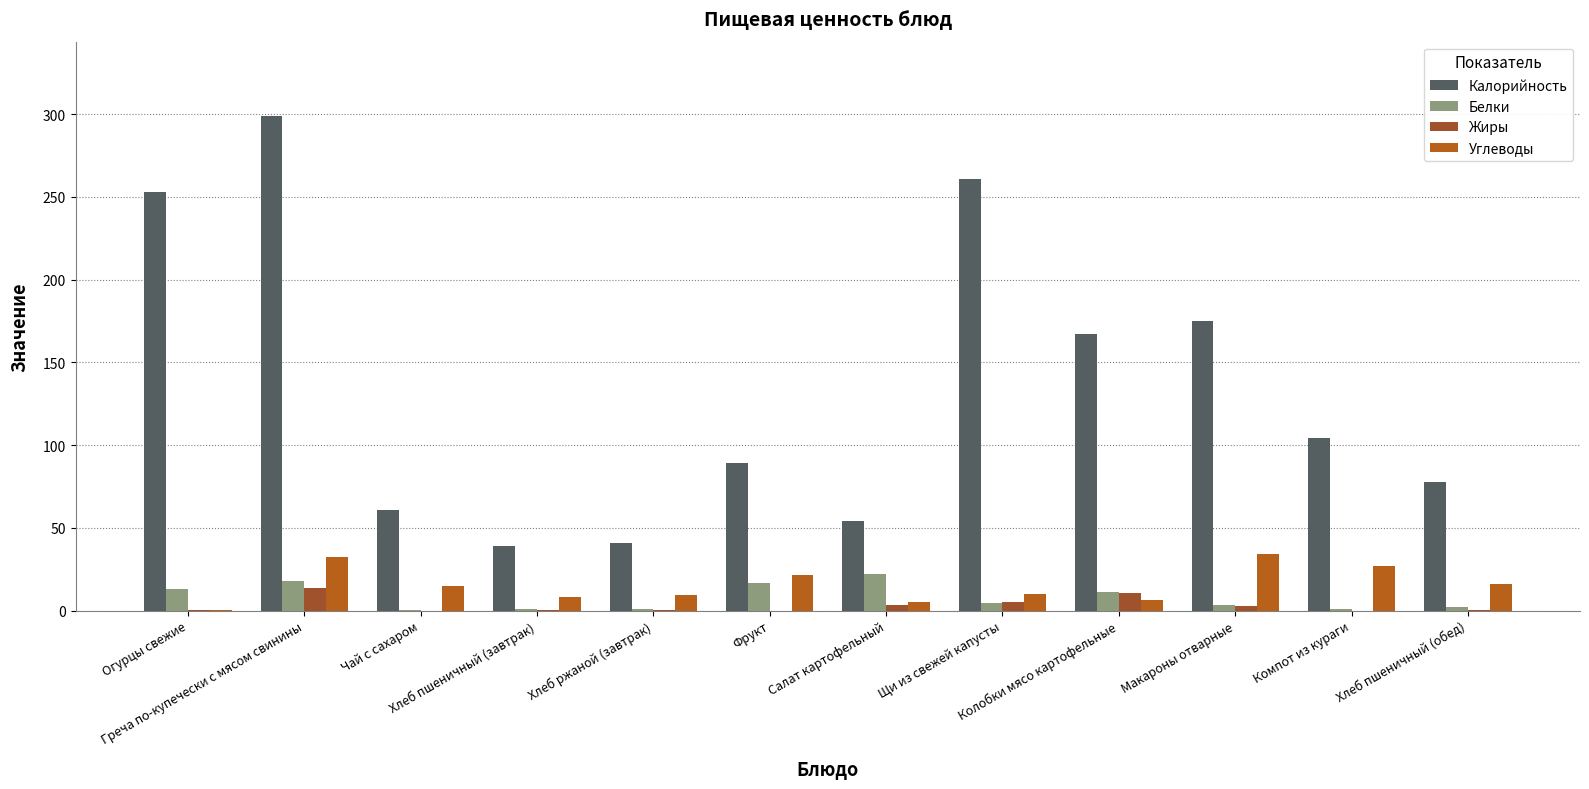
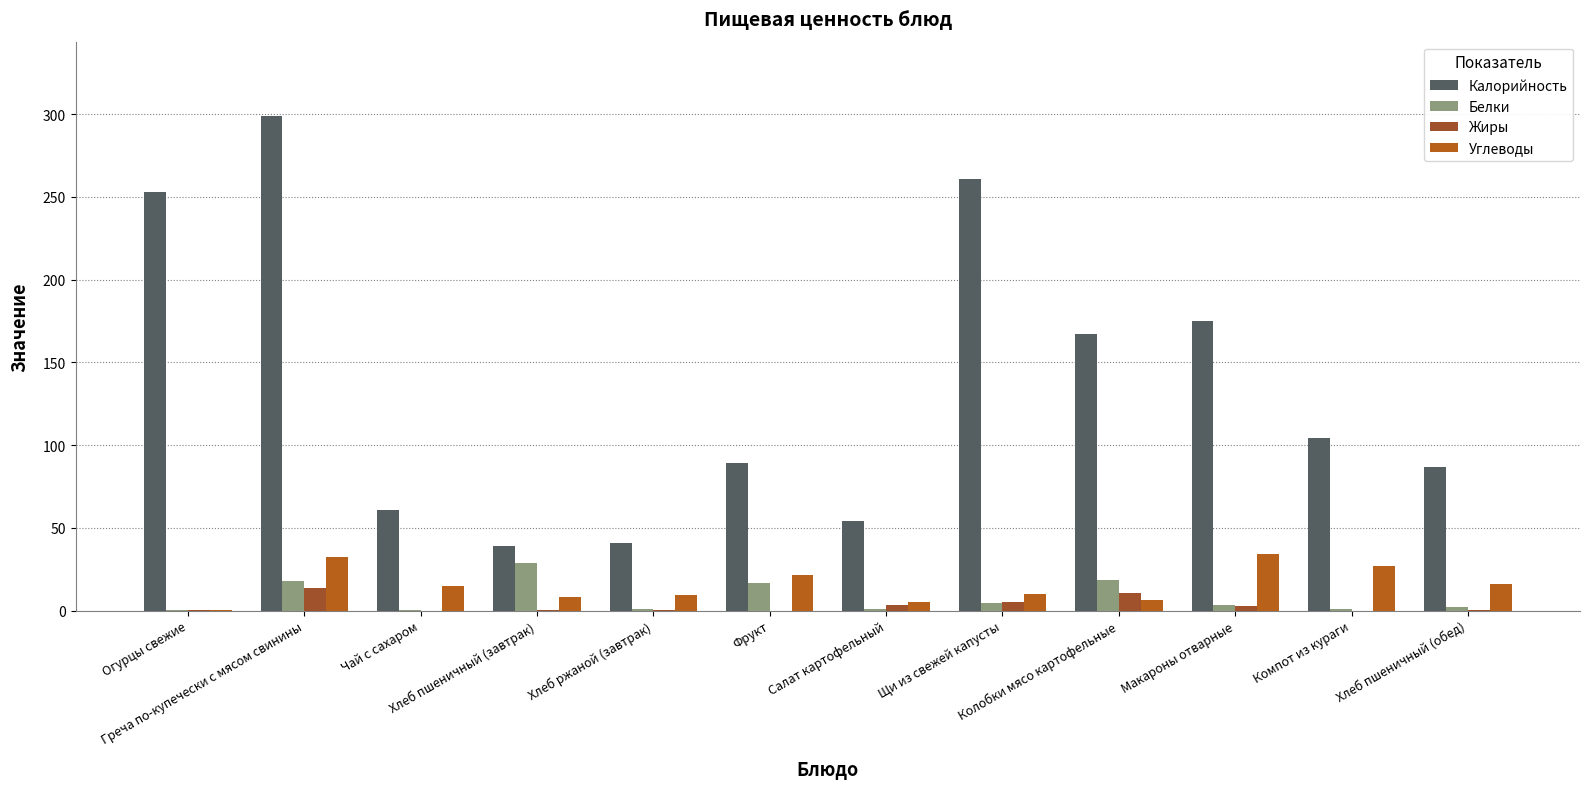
  {
    "Калорийность": {
      "Огурцы свежие": 253,
      "Греча по-купечески с мясом свинины": 299,
      "Чай с сахаром": 61,
      "Хлеб пшеничный (завтрак)": 39,
      "Хлеб ржаной (завтрак)": 41,
      "Фрукт": 89,
      "Салат картофельный": 54,
      "Щи из свежей капусты": 261,
      "Колобки мясо картофельные": 167,
      "Макароны отварные": 175,
      "Компот из кураги": 104,
-     "Хлеб пшеничный (обед)": 78
+     "Хлеб пшеничный (обед)": 87
    },
    "Белки": {
-     "Огурцы свежие": 13,
+     "Огурцы свежие": 0,
      "Греча по-купечески с мясом свинины": 18,
-     "Хлеб пшеничный (завтрак)": 1,
+     "Хлеб пшеничный (завтрак)": 29,
      "Фрукт": 17,
-     "Салат картофельный": 22,
+     "Салат картофельный": 1,
      "Щи из свежей капусты": 5,
-     "Колобки мясо картофельные": 11,
+     "Колобки мясо картофельные": 19,
      "Макароны отварные": 3,
      "Хлеб пшеничный (обед)": 2
    }
  }
